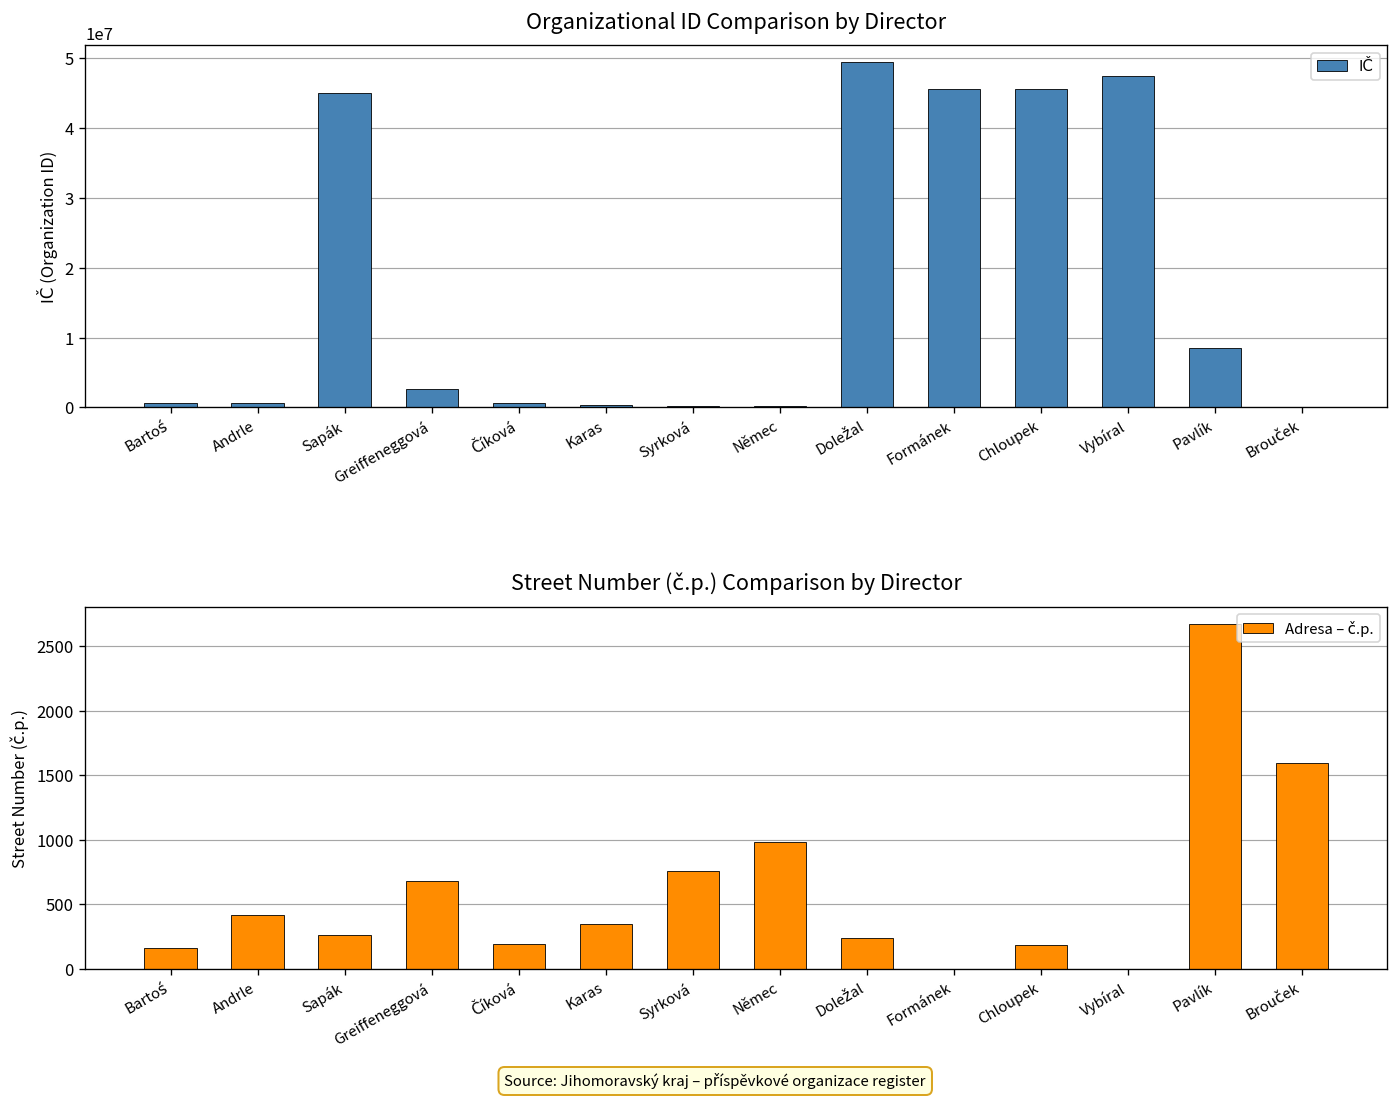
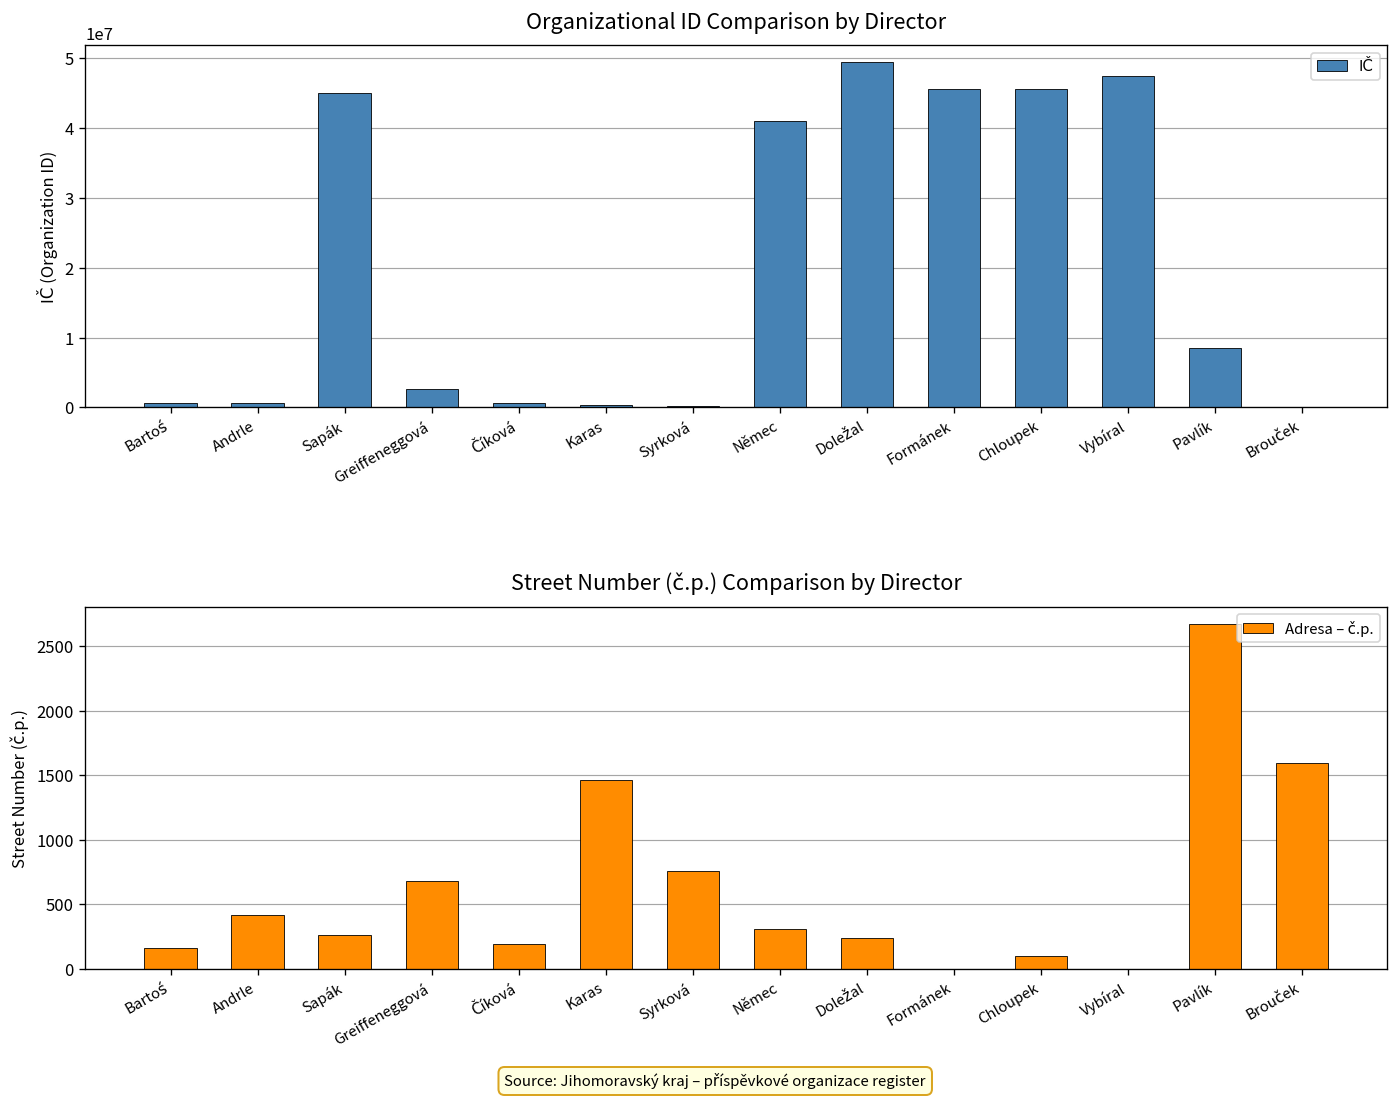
  {
    "Organizational ID Comparison by Director": {
      "Bartoś": 1000000,
      "Andrle": 1000000,
      "Sapák": 45000000,
      "Greiffeneggová": 3000000,
      "Číková": 1000000,
-     "Němec": 0,
+     "Němec": 41000000,
      "Doležal": 49000000,
      "Formánek": 46000000,
      "Chloupek": 46000000,
      "Vybíral": 47000000,
      "Pavlík": 9000000
    },
    "Street Number (č.p.) Comparison by Director": {
      "Bartoś": 160,
      "Andrle": 420,
      "Sapák": 260,
      "Greiffeneggová": 680,
      "Číková": 190,
-     "Karas": 350,
+     "Karas": 1470,
      "Syrková": 760,
-     "Němec": 980,
+     "Němec": 310,
      "Doležal": 240,
-     "Chloupek": 190,
+     "Chloupek": 100,
      "Pavlík": 2680,
      "Brouček": 1590
    }
  }
